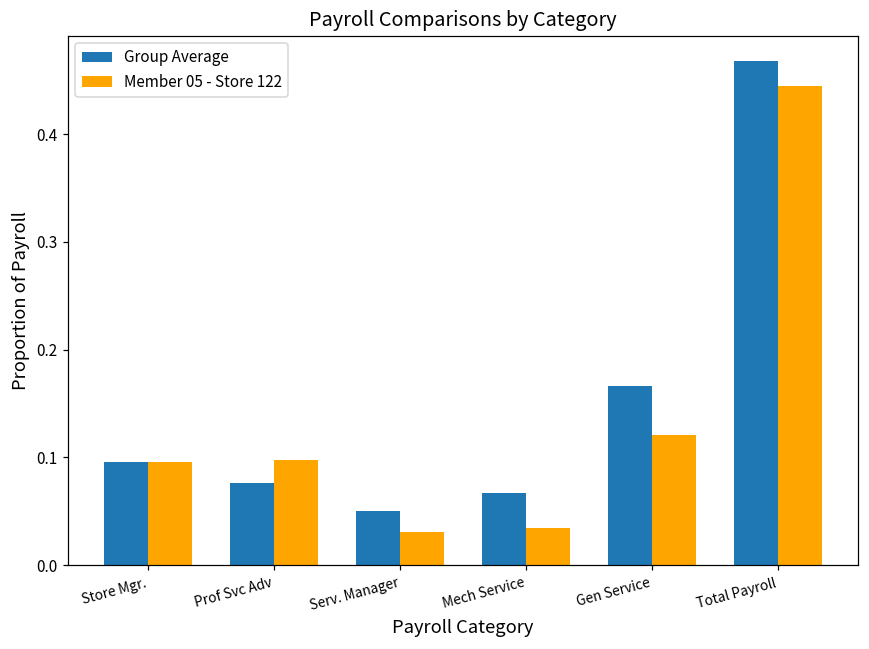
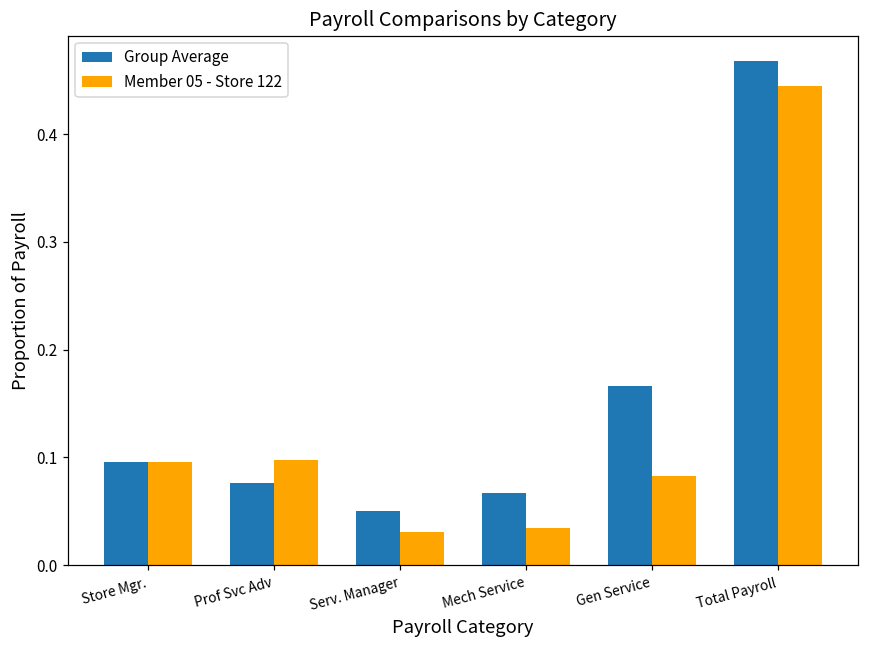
  {
    "Group Average": {
      "Store Mgr.": 0.10,
      "Prof Svc Adv": 0.08,
      "Serv. Manager": 0.05,
      "Mech Service": 0.07,
      "Gen Service": 0.17,
      "Total Payroll": 0.47
    },
    "Member 05 - Store 122": {
      "Store Mgr.": 0.10,
      "Prof Svc Adv": 0.10,
      "Serv. Manager": 0.03,
      "Mech Service": 0.03,
-     "Gen Service": 0.12,
+     "Gen Service": 0.08,
      "Total Payroll": 0.44
    }
  }
